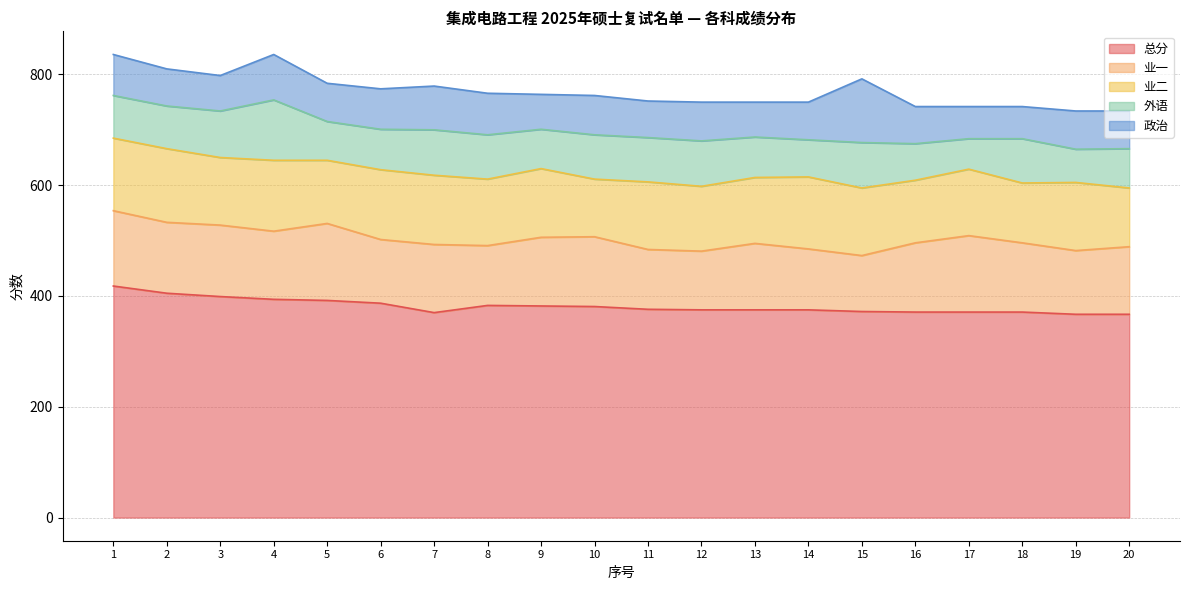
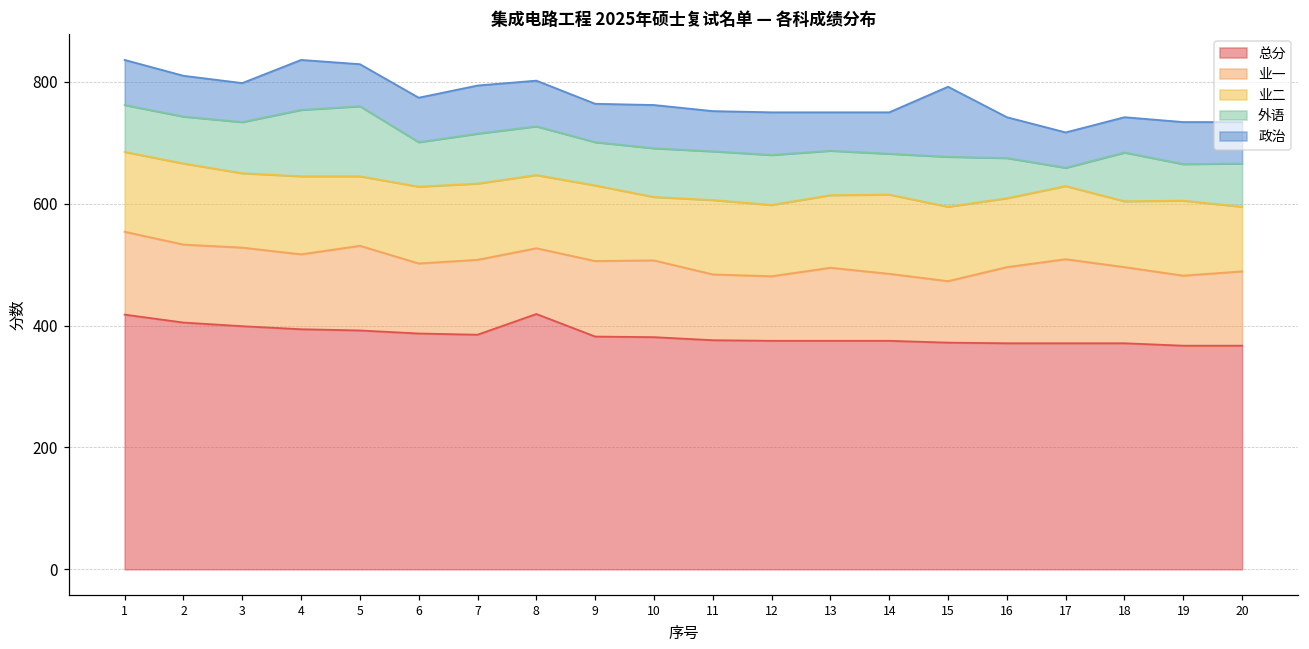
  {
    "总分": {
      "1": 420,
      "2": 410,
      "3": 400,
      "4": 390,
      "5": 390,
      "6": 390,
-     "7": 370,
-     "8": 380,
+     "7": 390,
+     "8": 420,
      "9": 380,
      "10": 380,
      "11": 380,
      "12": 380,
      "13": 380,
      "14": 380,
      "15": 370,
      "16": 370,
      "17": 370,
      "18": 370,
      "19": 370,
      "20": 370
    },
    "外语": {
      "1": 80,
      "2": 80,
      "3": 80,
      "4": 110,
-     "5": 70,
+     "5": 120,
      "6": 70,
      "7": 80,
      "8": 80,
      "9": 70,
      "10": 80,
      "11": 80,
      "12": 80,
      "13": 70,
      "14": 70,
      "15": 80,
      "16": 70,
-     "17": 60,
+     "17": 30,
      "18": 80,
      "19": 60,
      "20": 70
    },
    "政治": {
      "1": 70,
      "2": 70,
      "3": 60,
      "4": 80,
      "5": 70,
      "6": 70,
      "7": 80,
      "8": 80,
      "9": 60,
      "10": 70,
      "11": 70,
      "12": 70,
      "13": 60,
      "14": 70,
      "15": 120,
      "16": 70,
      "17": 60,
      "18": 60,
      "19": 70
    }
  }
